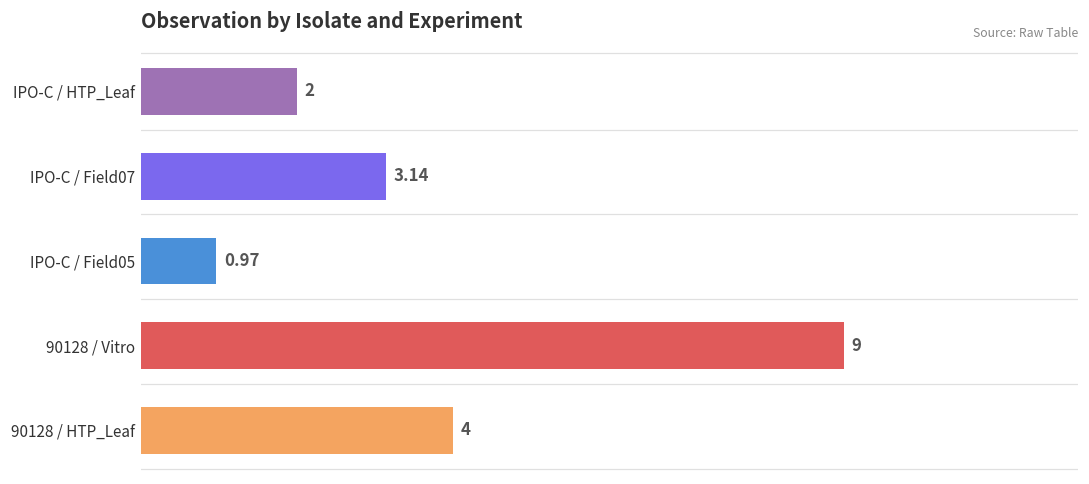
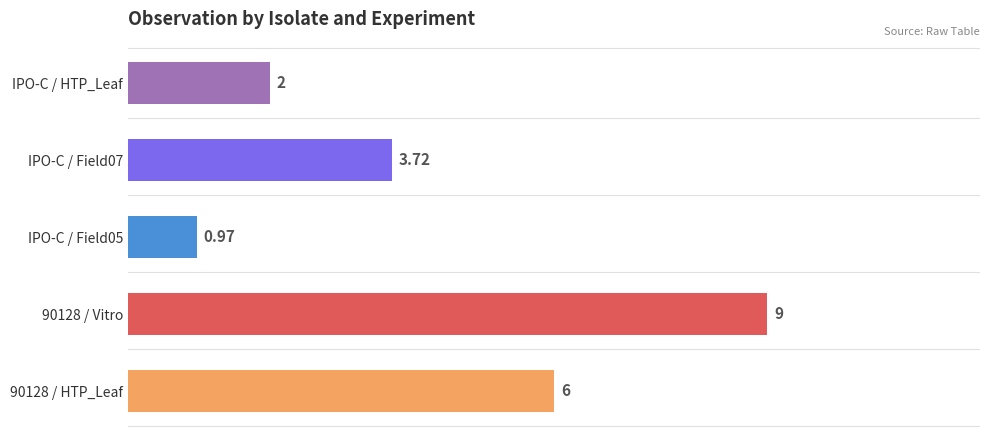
  {
    "IPO-C / HTP_Leaf": 2,
-   "IPO-C / Field07": 3.14,
+   "IPO-C / Field07": 3.72,
    "IPO-C / Field05": 0.97,
    "90128 / Vitro": 9,
-   "90128 / HTP_Leaf": 4
+   "90128 / HTP_Leaf": 6
  }
